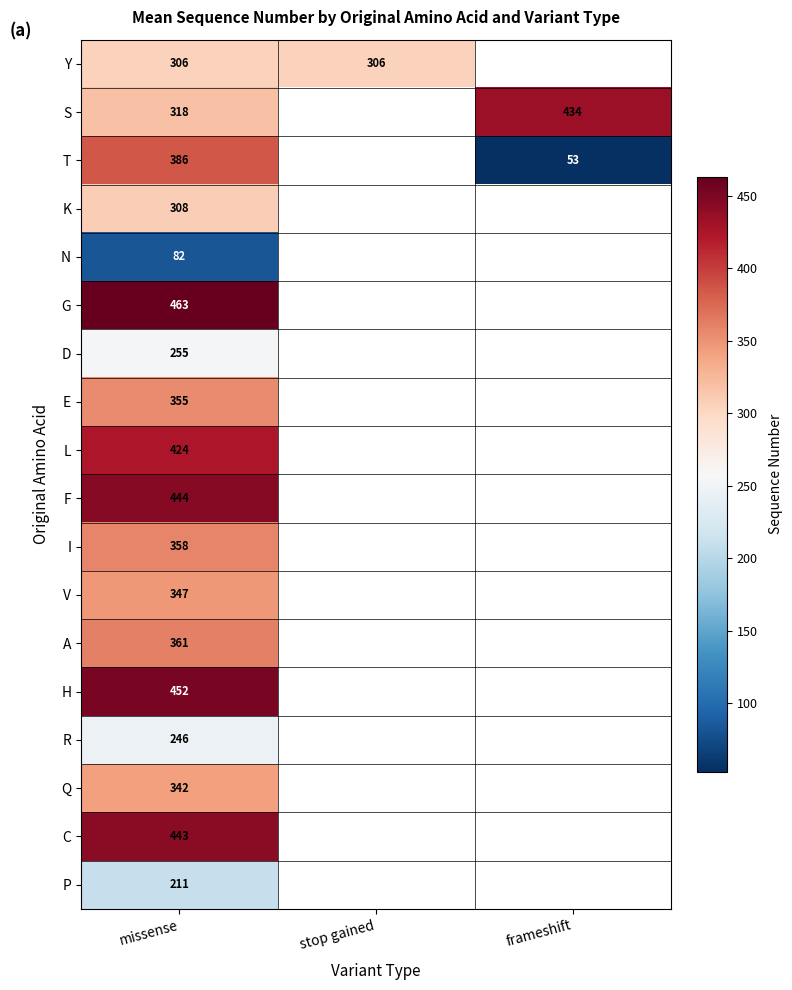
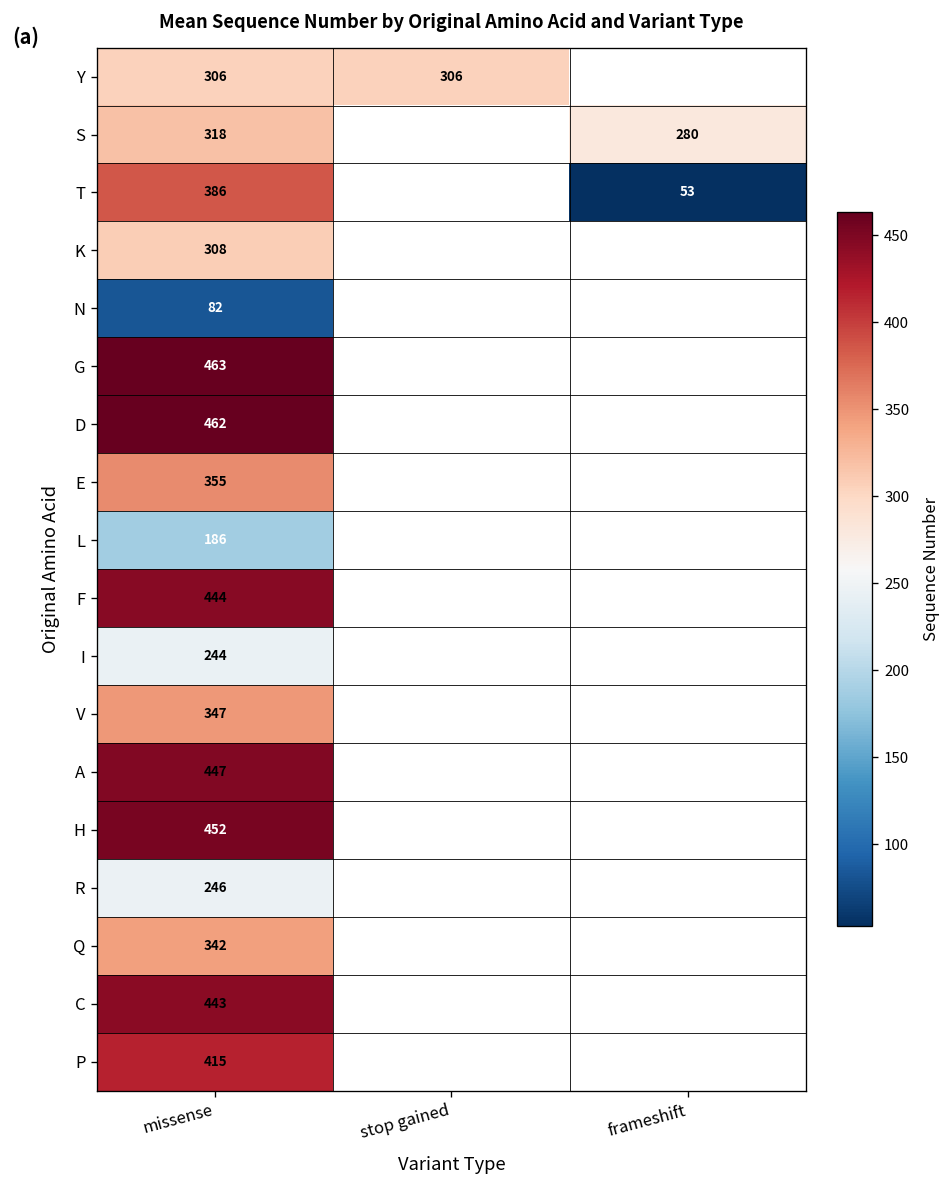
  {
    "Y": {
      "missense": 306,
      "stop gained": 306
    },
    "S": {
      "missense": 318,
-     "frameshift": 434
+     "frameshift": 280
    },
    "T": {
      "missense": 386,
      "frameshift": 53
    },
    "K": {
      "missense": 308
    },
    "N": {
      "missense": 82
    },
    "G": {
      "missense": 463
    },
    "D": {
-     "missense": 255
+     "missense": 462
    },
    "E": {
      "missense": 355
    },
    "L": {
-     "missense": 424
+     "missense": 186
    },
    "F": {
      "missense": 444
    },
    "I": {
-     "missense": 358
+     "missense": 244
    },
    "V": {
      "missense": 347
    },
    "A": {
-     "missense": 361
+     "missense": 447
    },
    "H": {
      "missense": 452
    },
    "R": {
      "missense": 246
    },
    "Q": {
      "missense": 342
    },
    "C": {
      "missense": 443
    },
    "P": {
-     "missense": 211
+     "missense": 415
    }
  }
